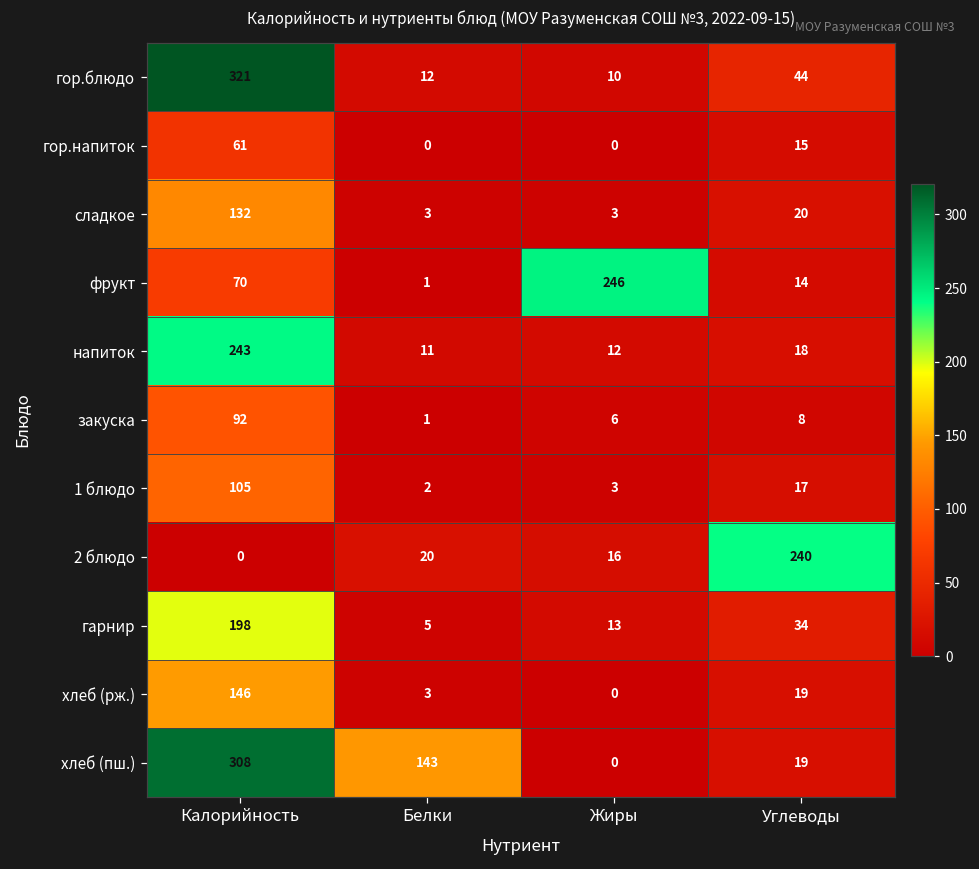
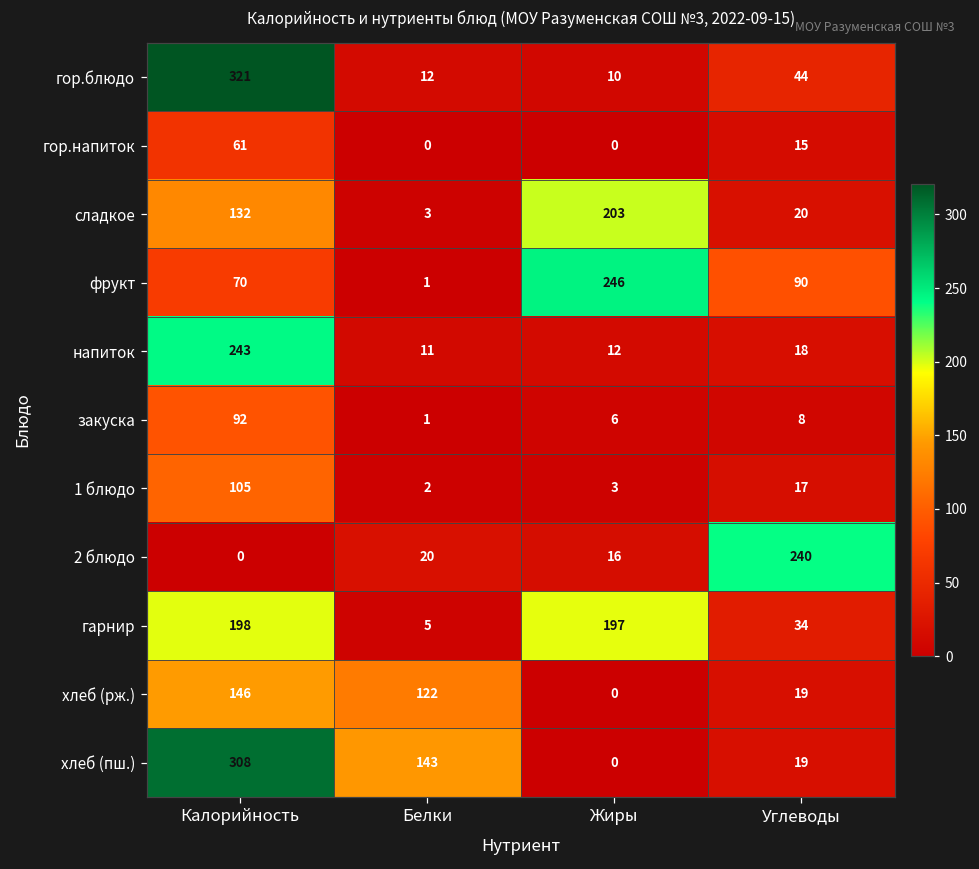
  {
    "гор.блюдо": {
      "Калорийность": 321,
      "Белки": 12,
      "Жиры": 10,
      "Углеводы": 44
    },
    "гор.напиток": {
      "Калорийность": 61,
      "Белки": 0,
      "Жиры": 0,
      "Углеводы": 15
    },
    "сладкое": {
      "Калорийность": 132,
      "Белки": 3,
-     "Жиры": 3,
+     "Жиры": 203,
      "Углеводы": 20
    },
    "фрукт": {
      "Калорийность": 70,
      "Белки": 1,
      "Жиры": 246,
-     "Углеводы": 14
+     "Углеводы": 90
    },
    "напиток": {
      "Калорийность": 243,
      "Белки": 11,
      "Жиры": 12,
      "Углеводы": 18
    },
    "закуска": {
      "Калорийность": 92,
      "Белки": 1,
      "Жиры": 6,
      "Углеводы": 8
    },
    "1 блюдо": {
      "Калорийность": 105,
      "Белки": 2,
      "Жиры": 3,
      "Углеводы": 17
    },
    "2 блюдо": {
      "Калорийность": 0,
      "Белки": 20,
      "Жиры": 16,
      "Углеводы": 240
    },
    "гарнир": {
      "Калорийность": 198,
      "Белки": 5,
-     "Жиры": 13,
+     "Жиры": 197,
      "Углеводы": 34
    },
    "хлеб (рж.)": {
      "Калорийность": 146,
-     "Белки": 3,
+     "Белки": 122,
      "Жиры": 0,
      "Углеводы": 19
    },
    "хлеб (пш.)": {
      "Калорийность": 308,
      "Белки": 143,
      "Жиры": 0,
      "Углеводы": 19
    }
  }
